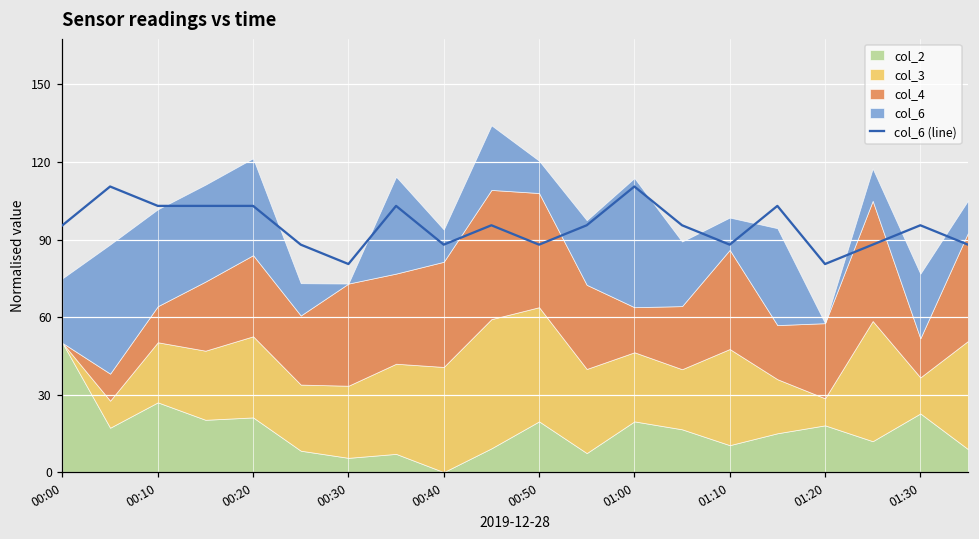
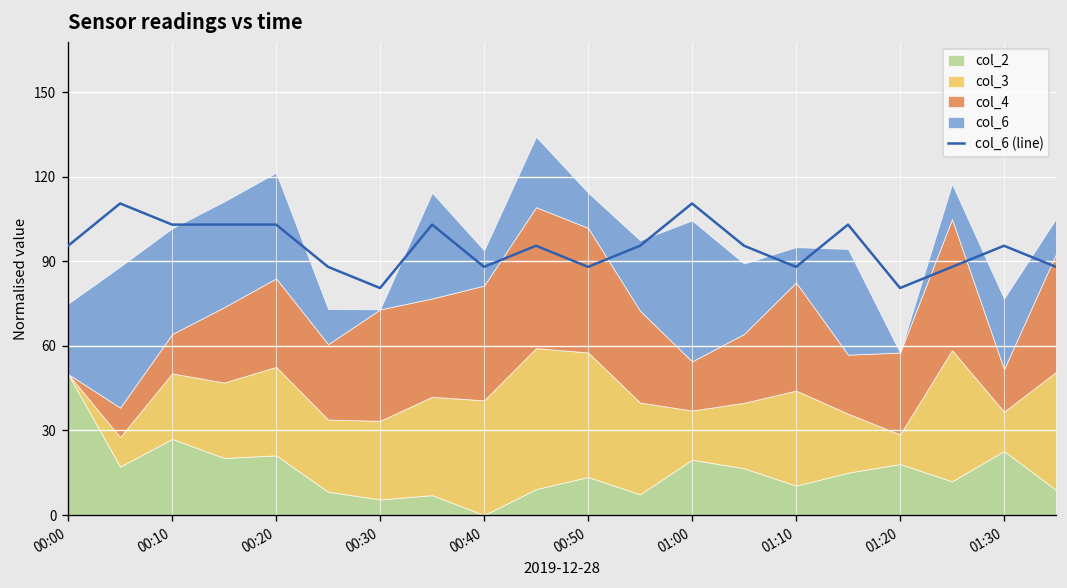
  {
    "col_6 (line)": {
      "00:00": 96,
      "00:10": 103,
      "00:20": 103,
      "00:30": 81,
      "00:40": 88,
      "00:50": 88,
      "01:00": 111,
      "01:10": 88,
      "01:20": 81,
      "01:30": 96
    },
    "col_2": {
      "00:10": 27,
      "00:20": 21,
      "00:30": 6,
      "00:40": 0,
-     "00:50": 20,
+     "00:50": 13,
      "01:00": 20,
      "01:10": 10,
      "01:20": 18,
      "01:30": 23
    },
    "col_3": {
      "00:10": 23,
      "00:20": 31,
      "00:30": 28,
      "00:40": 41,
      "00:50": 44,
-     "01:00": 27,
-     "01:10": 37,
+     "01:00": 17,
+     "01:10": 34,
      "01:20": 10,
      "01:30": 14
    },
    "col_4": {
      "00:10": 14,
      "00:20": 31,
      "00:40": 41,
      "00:50": 44,
      "01:00": 17,
      "01:10": 38,
      "01:30": 15
    },
    "col_6": {
      "00:00": 25,
      "00:10": 38,
      "00:20": 38,
      "00:40": 13,
      "00:50": 13,
      "01:00": 50,
      "01:10": 13,
      "01:30": 25
    }
  }
